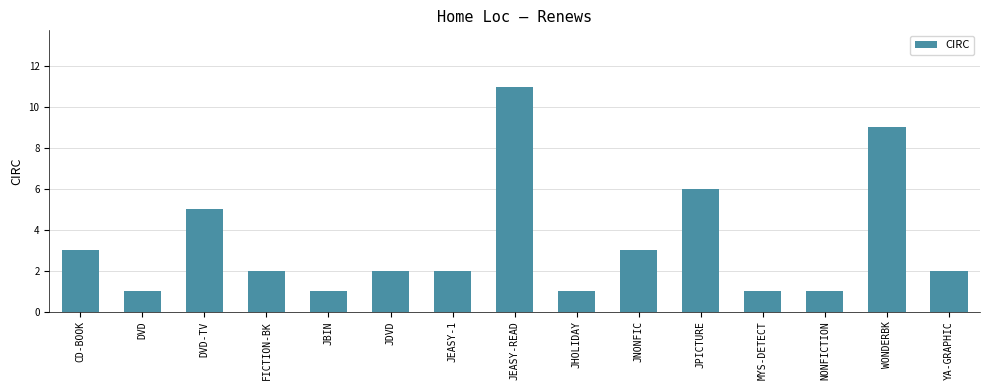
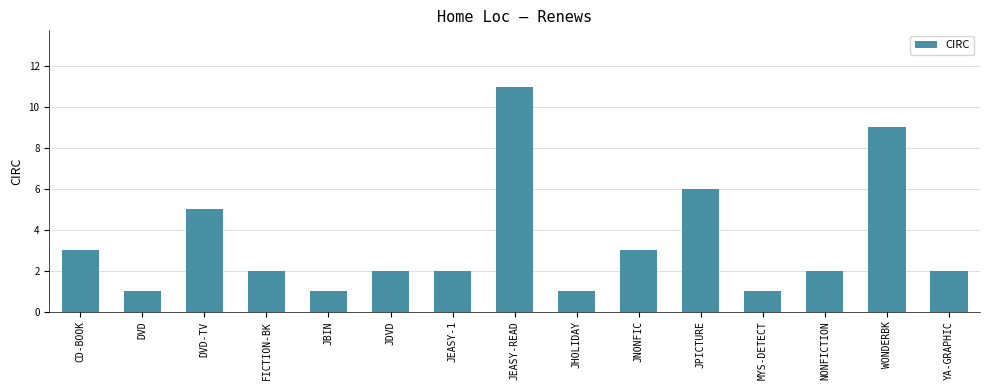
  {
    "CD-BOOK": 3,
    "DVD": 1,
    "DVD-TV": 5,
    "FICTION-BK": 2,
    "JBIN": 1,
    "JDVD": 2,
    "JEASY-1": 2,
    "JEASY-READ": 11,
    "JHOLIDAY": 1,
    "JNONFIC": 3,
    "JPICTURE": 6,
    "MYS-DETECT": 1,
-   "NONFICTION": 1,
+   "NONFICTION": 2,
    "WONDERBK": 9,
    "YA-GRAPHIC": 2
  }
